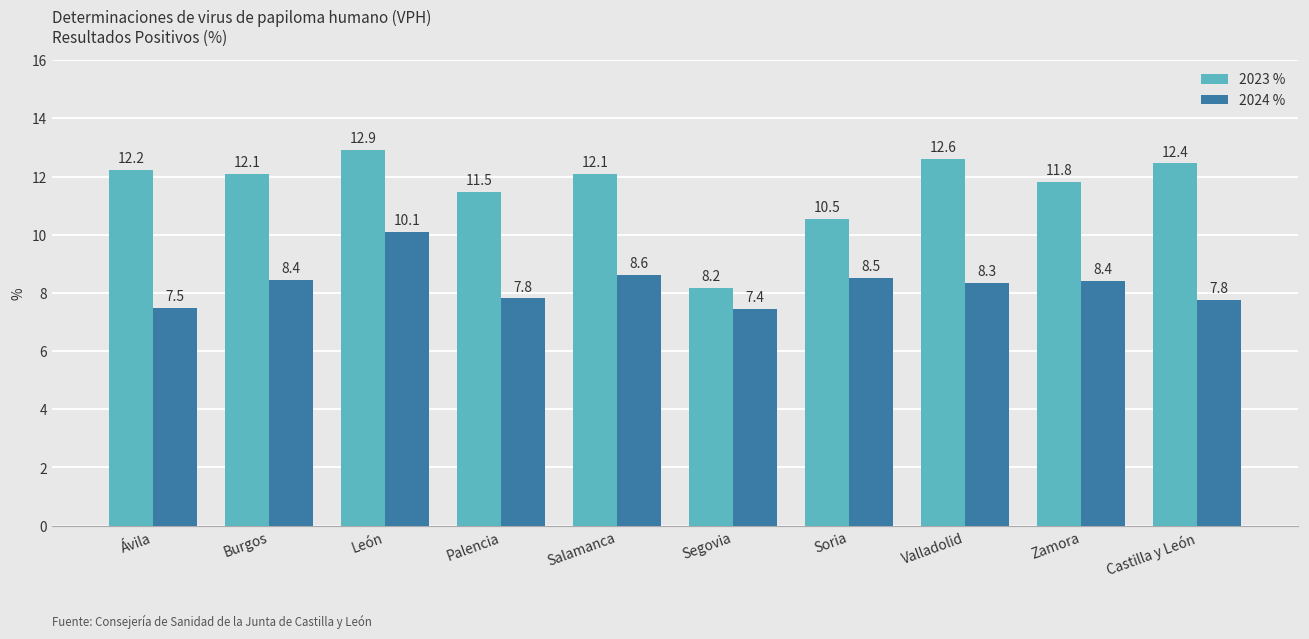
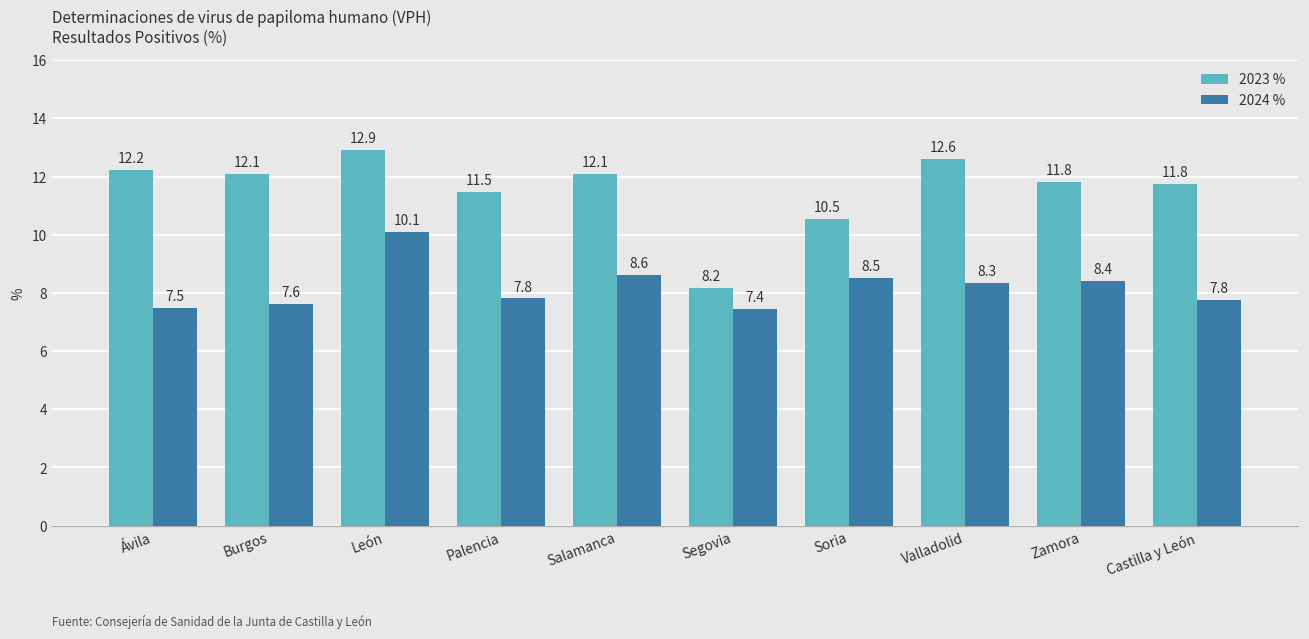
  {
    "2023 %": {
      "Ávila": 12.2,
      "Burgos": 12.1,
      "León": 12.9,
      "Palencia": 11.5,
      "Salamanca": 12.1,
      "Segovia": 8.2,
      "Soria": 10.5,
      "Valladolid": 12.6,
      "Zamora": 11.8,
-     "Castilla y León": 12.4
+     "Castilla y León": 11.8
    },
    "2024 %": {
      "Ávila": 7.5,
-     "Burgos": 8.4,
+     "Burgos": 7.6,
      "León": 10.1,
      "Palencia": 7.8,
      "Salamanca": 8.6,
      "Segovia": 7.4,
      "Soria": 8.5,
      "Valladolid": 8.3,
      "Zamora": 8.4,
      "Castilla y León": 7.8
    }
  }
